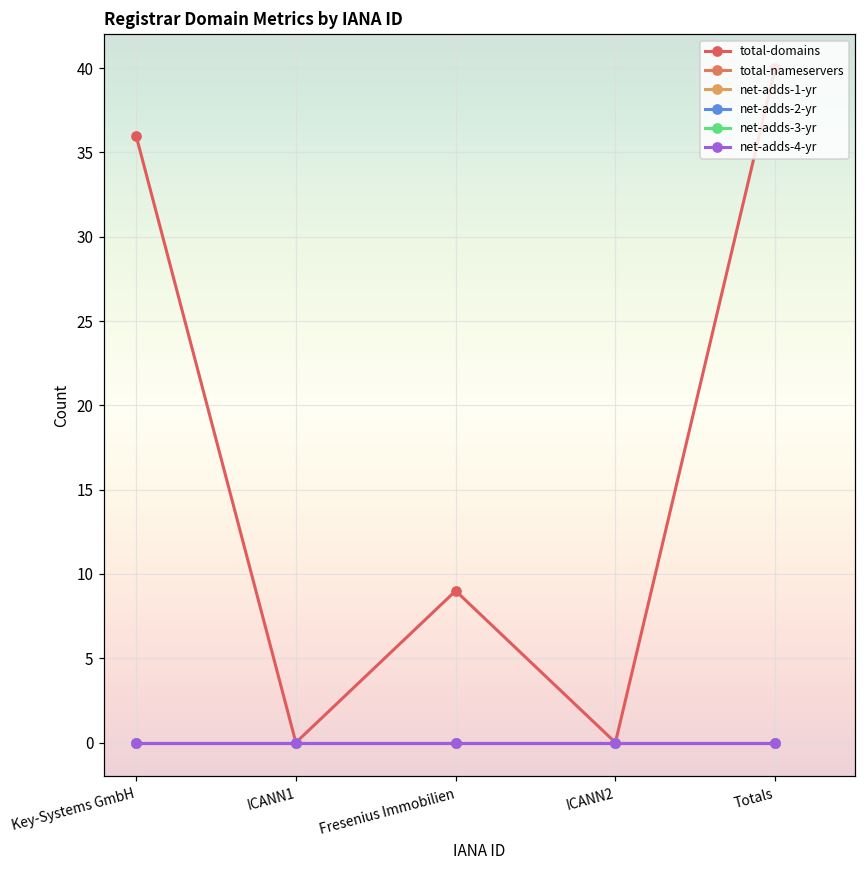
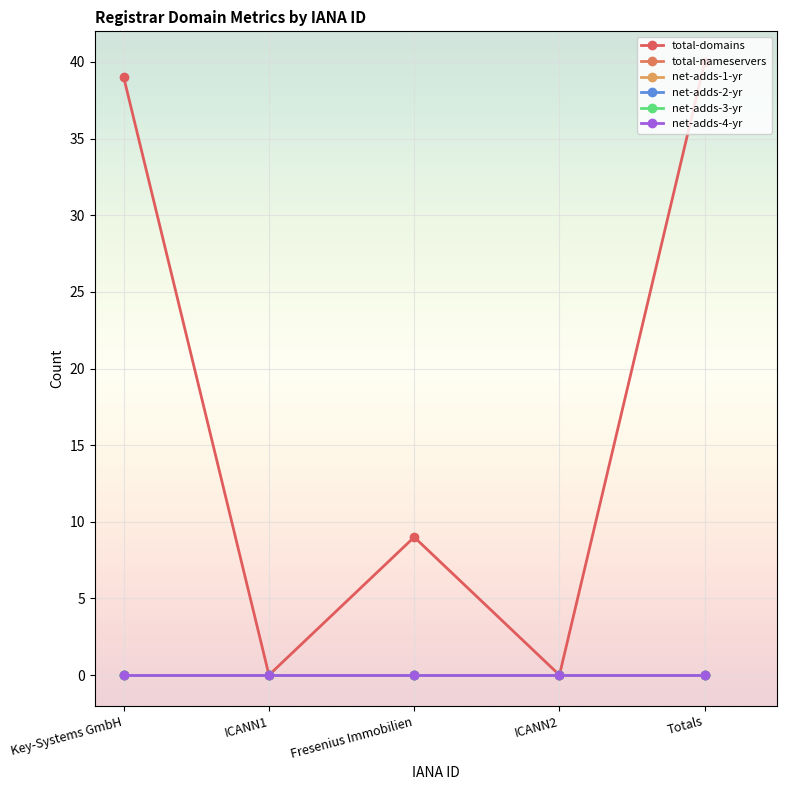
  {
    "total-domains": {
-     "Key-Systems GmbH": 36,
+     "Key-Systems GmbH": 39,
      "Fresenius Immobilien": 9
    },
    "net-adds-4-yr": {
      "Key-Systems GmbH": 0,
      "Fresenius Immobilien": 0,
      "Totals": 0
    }
  }
